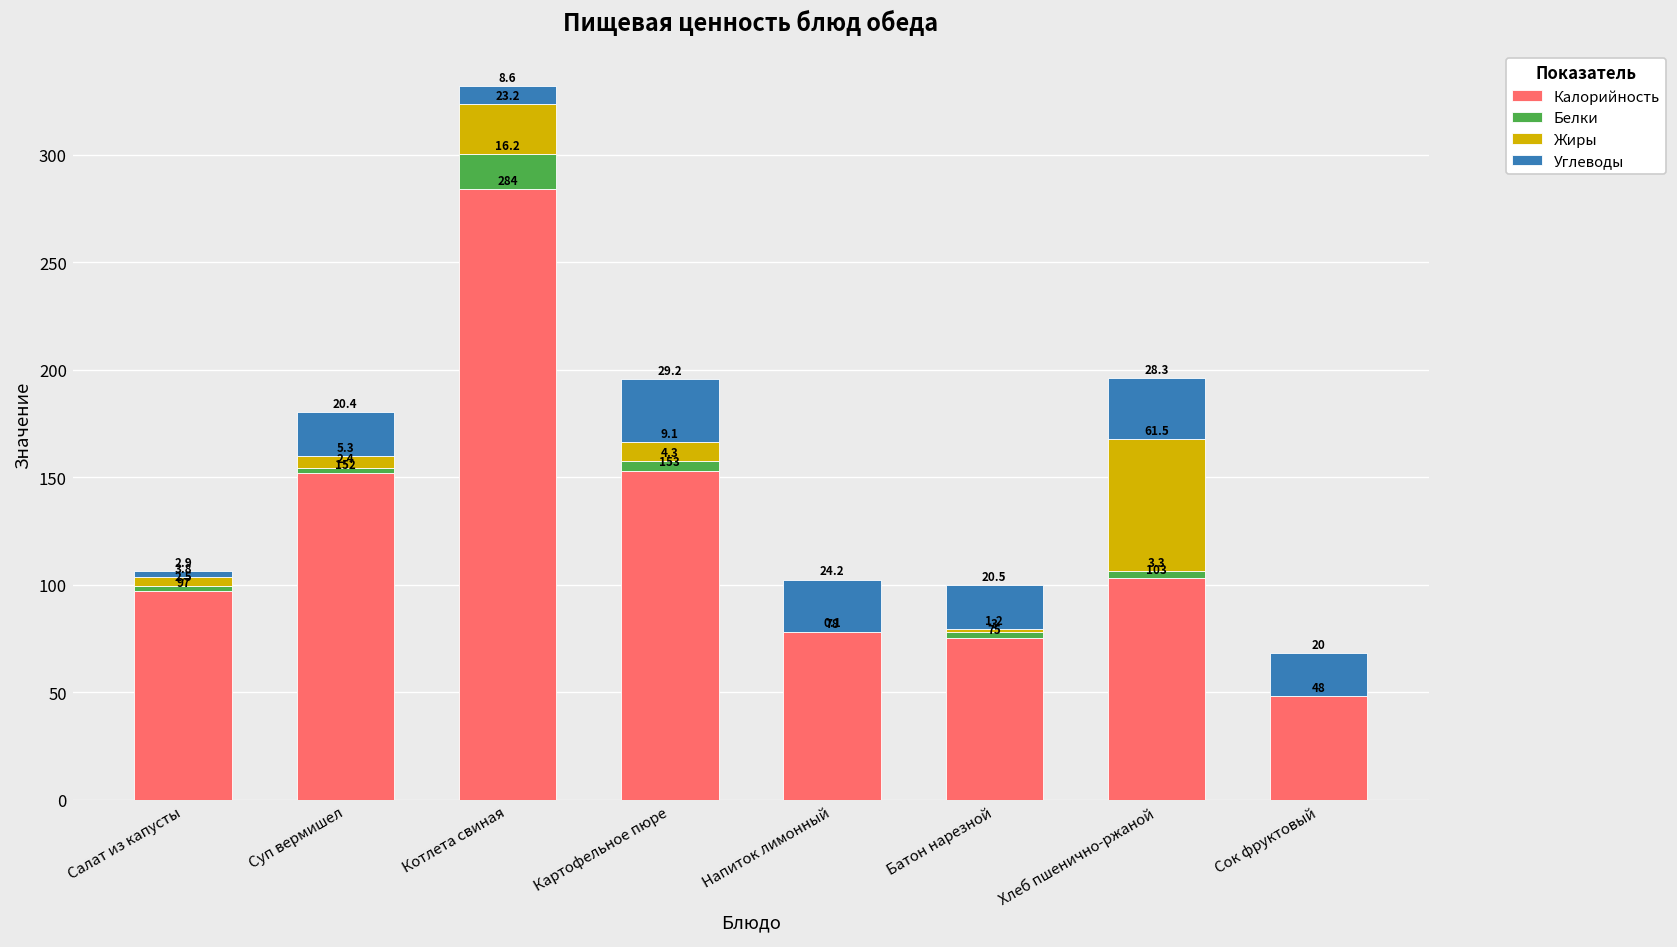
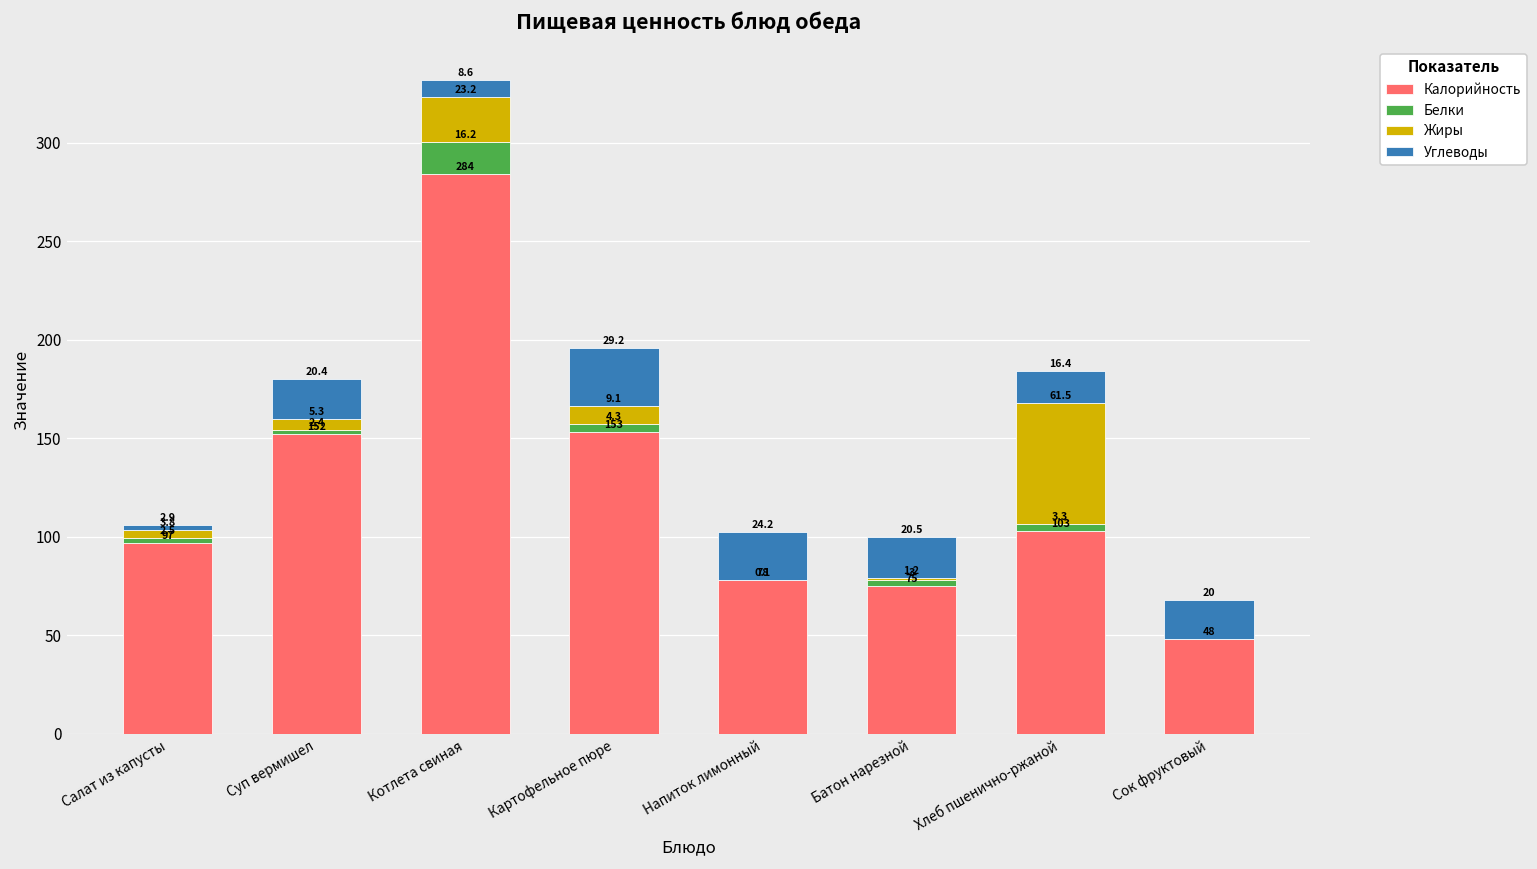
  {
    "Белки": {
      "Котлета свиная": 16.2
    },
    "Жиры": {
      "Суп вермишел": 5.3,
      "Котлета свиная": 23.2,
      "Картофельное пюре": 9.1,
      "Хлеб пшенично-ржаной": 61.5
    },
    "Углеводы": {
      "Суп вермишел": 20.4,
      "Котлета свиная": 8.6,
      "Картофельное пюре": 29.2,
      "Напиток лимонный": 24.2,
      "Батон нарезной": 20.5,
-     "Хлеб пшенично-ржаной": 28.3,
+     "Хлеб пшенично-ржаной": 16.4,
      "Сок фруктовый": 20
    }
  }
